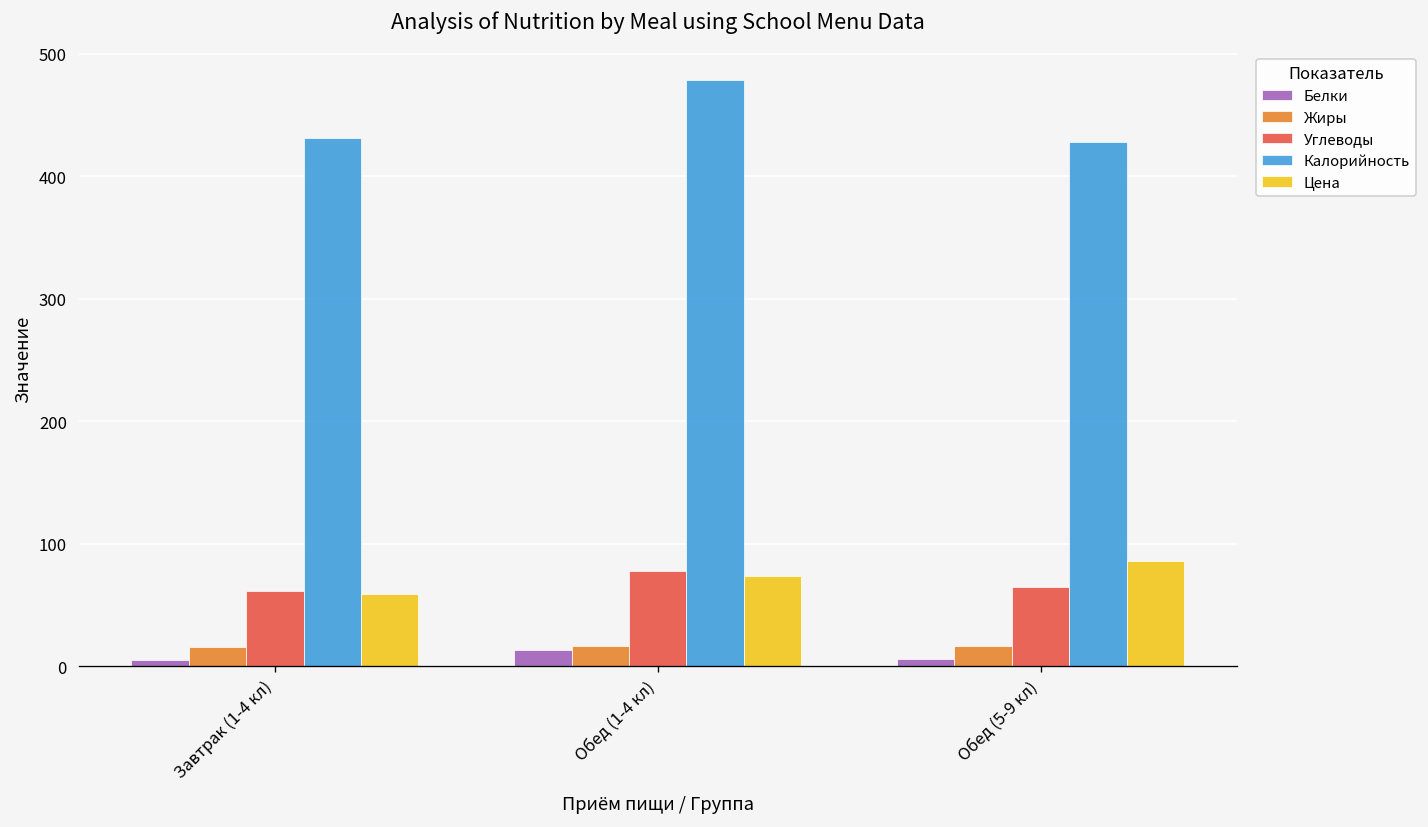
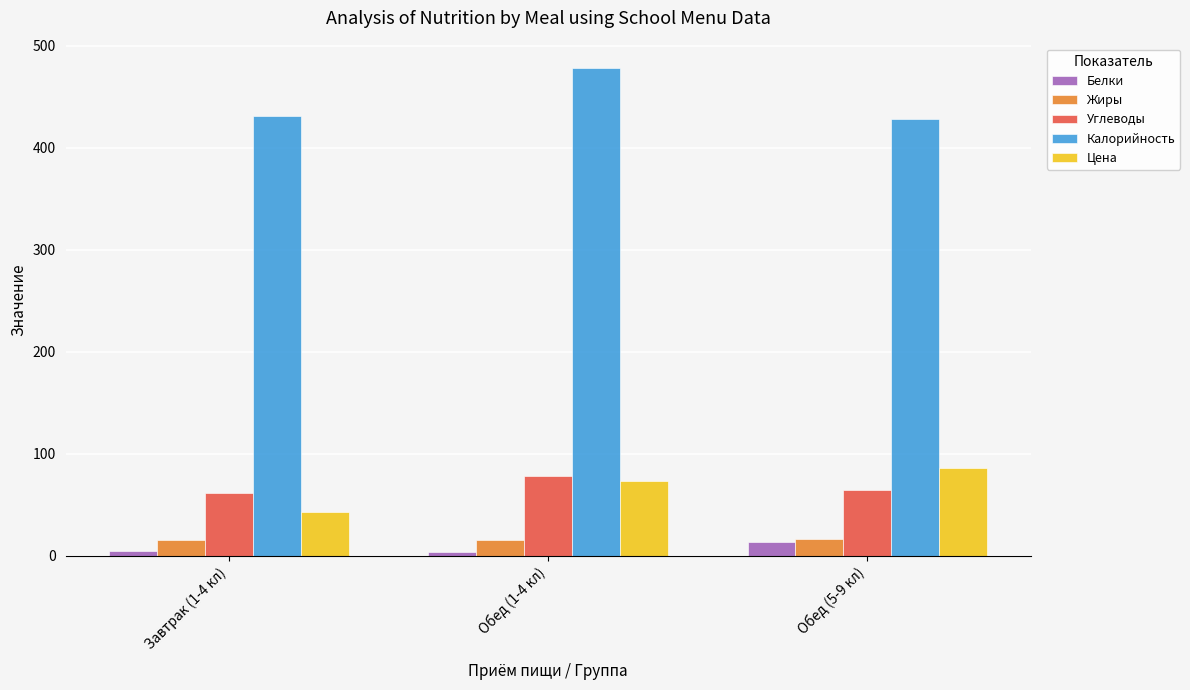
  {
    "Белки": {
      "Завтрак (1-4 кл)": 5,
-     "Обед (1-4 кл)": 13,
-     "Обед (5-9 кл)": 6
+     "Обед (1-4 кл)": 4,
+     "Обед (5-9 кл)": 14
    },
    "Калорийность": {
      "Завтрак (1-4 кл)": 431,
      "Обед (1-4 кл)": 478,
      "Обед (5-9 кл)": 428
    },
    "Цена": {
-     "Завтрак (1-4 кл)": 59,
+     "Завтрак (1-4 кл)": 43,
      "Обед (1-4 кл)": 74,
      "Обед (5-9 кл)": 86
    }
  }
